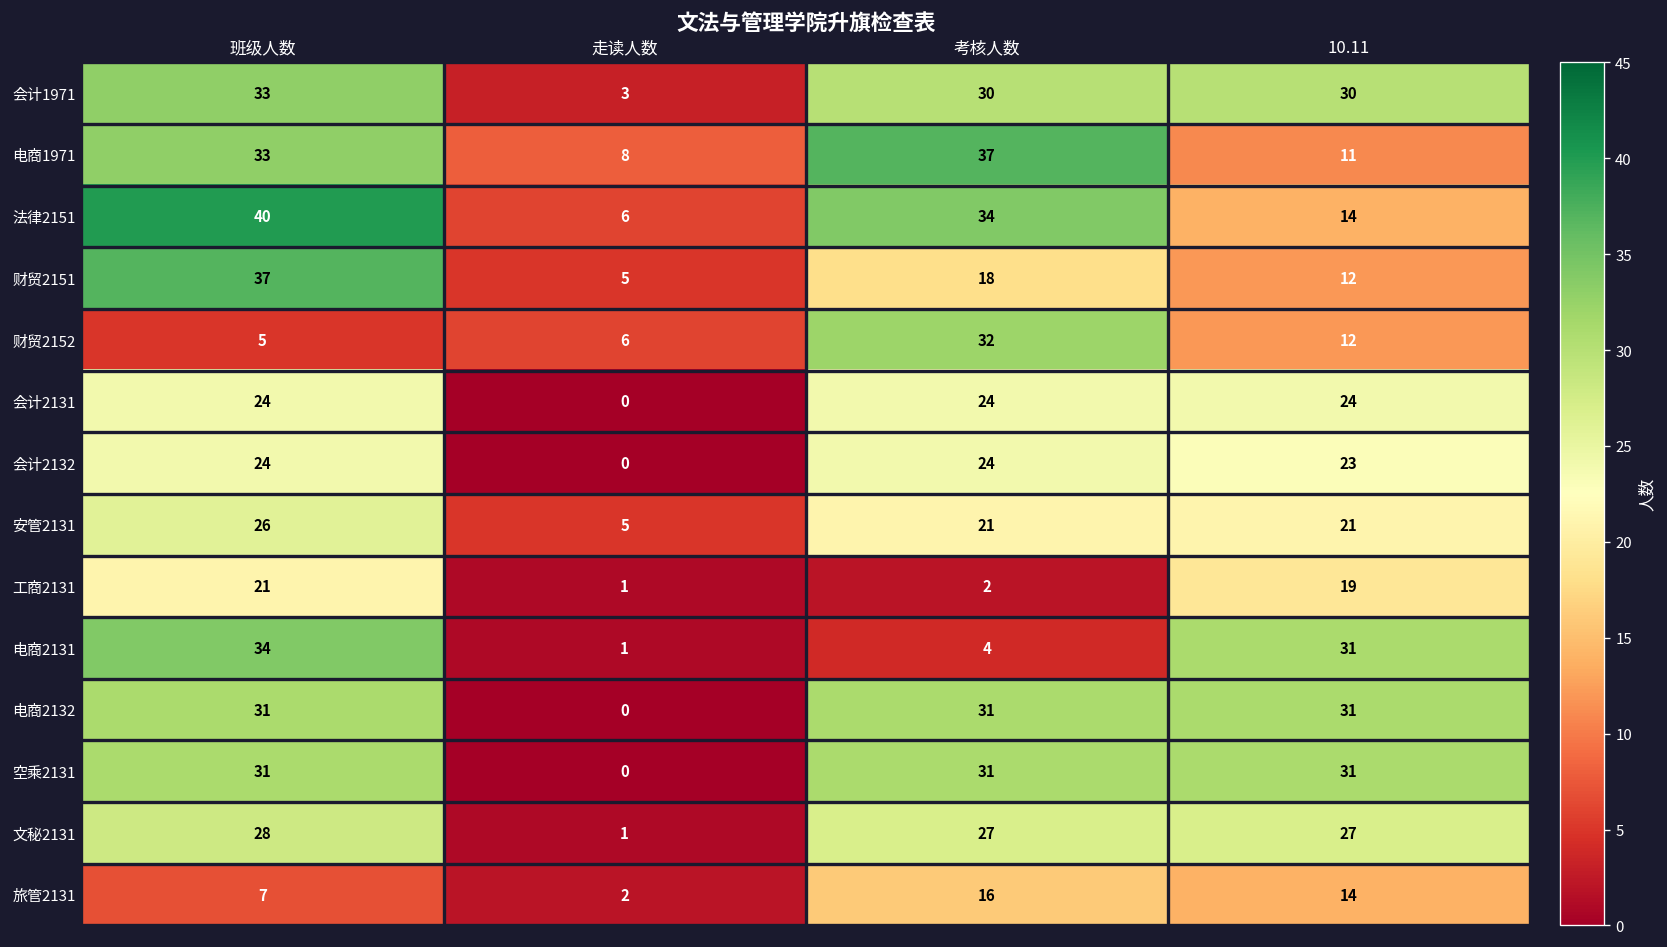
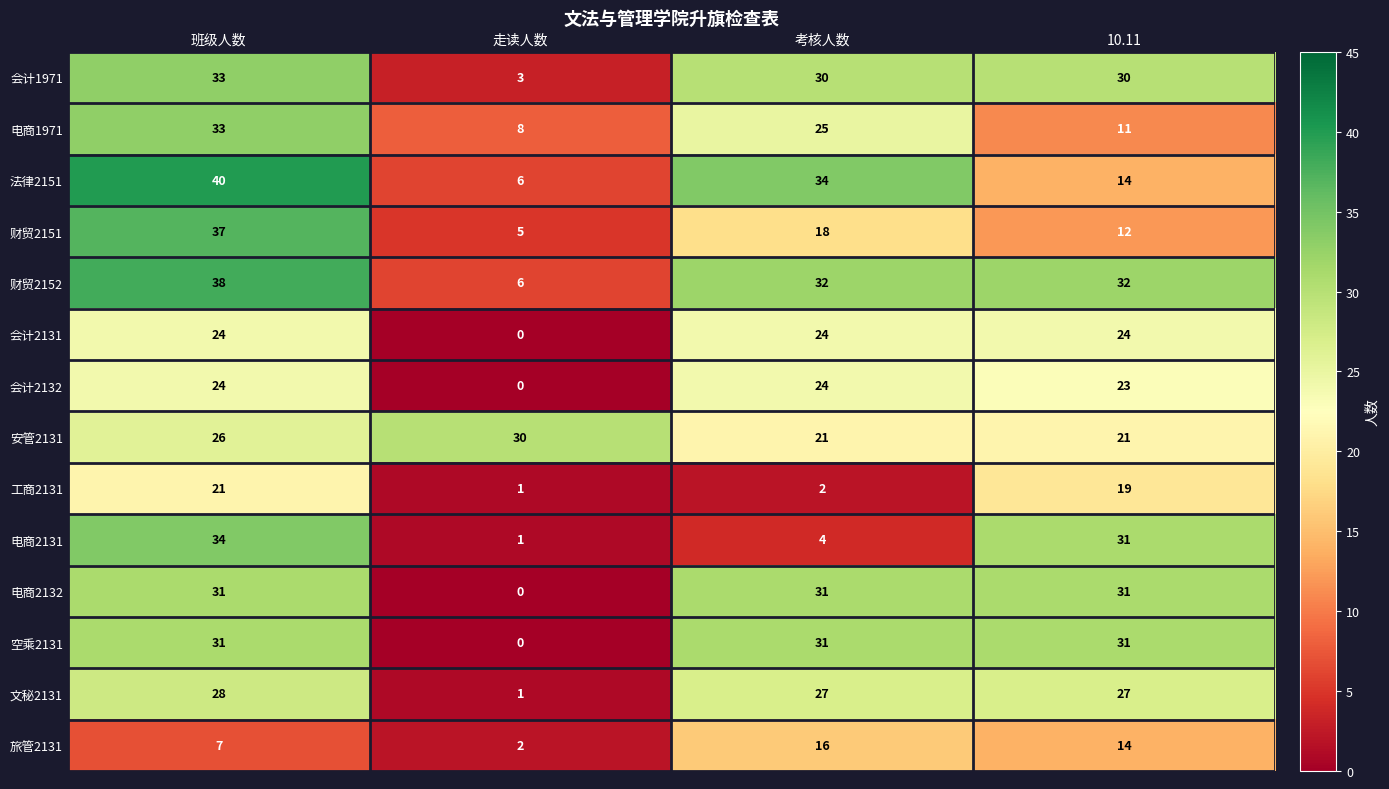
  {
    "会计1971": {
      "班级人数": 33,
      "走读人数": 3,
      "考核人数": 30,
      "10.11": 30
    },
    "电商1971": {
      "班级人数": 33,
      "走读人数": 8,
-     "考核人数": 37,
+     "考核人数": 25,
      "10.11": 11
    },
    "法律2151": {
      "班级人数": 40,
      "走读人数": 6,
      "考核人数": 34,
      "10.11": 14
    },
    "财贸2151": {
      "班级人数": 37,
      "走读人数": 5,
      "考核人数": 18,
      "10.11": 12
    },
    "财贸2152": {
-     "班级人数": 5,
+     "班级人数": 38,
      "走读人数": 6,
      "考核人数": 32,
-     "10.11": 12
+     "10.11": 32
    },
    "会计2131": {
      "班级人数": 24,
      "走读人数": 0,
      "考核人数": 24,
      "10.11": 24
    },
    "会计2132": {
      "班级人数": 24,
      "走读人数": 0,
      "考核人数": 24,
      "10.11": 23
    },
    "安管2131": {
      "班级人数": 26,
-     "走读人数": 5,
+     "走读人数": 30,
      "考核人数": 21,
      "10.11": 21
    },
    "工商2131": {
      "班级人数": 21,
      "走读人数": 1,
      "考核人数": 2,
      "10.11": 19
    },
    "电商2131": {
      "班级人数": 34,
      "走读人数": 1,
      "考核人数": 4,
      "10.11": 31
    },
    "电商2132": {
      "班级人数": 31,
      "走读人数": 0,
      "考核人数": 31,
      "10.11": 31
    },
    "空乘2131": {
      "班级人数": 31,
      "走读人数": 0,
      "考核人数": 31,
      "10.11": 31
    },
    "文秘2131": {
      "班级人数": 28,
      "走读人数": 1,
      "考核人数": 27,
      "10.11": 27
    },
    "旅管2131": {
      "班级人数": 7,
      "走读人数": 2,
      "考核人数": 16,
      "10.11": 14
    }
  }
